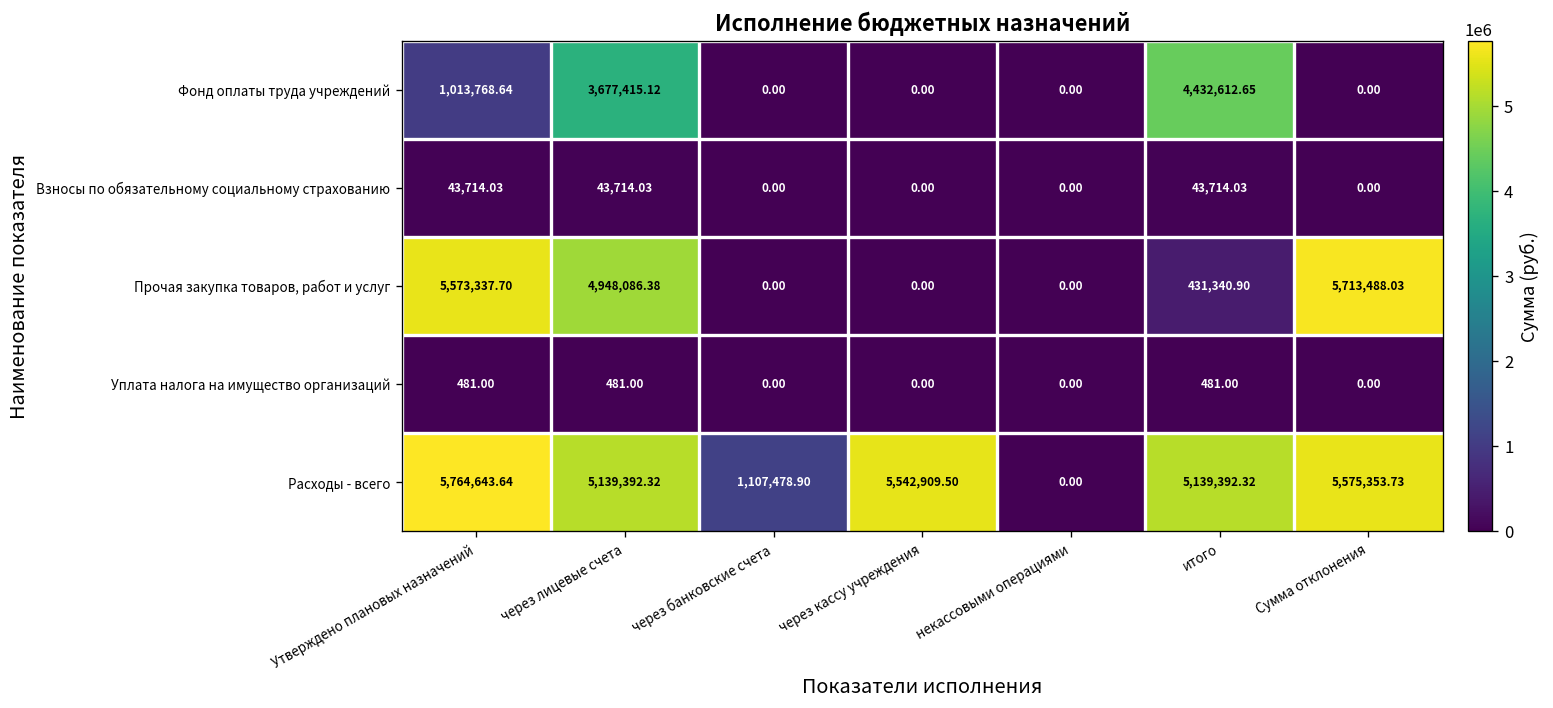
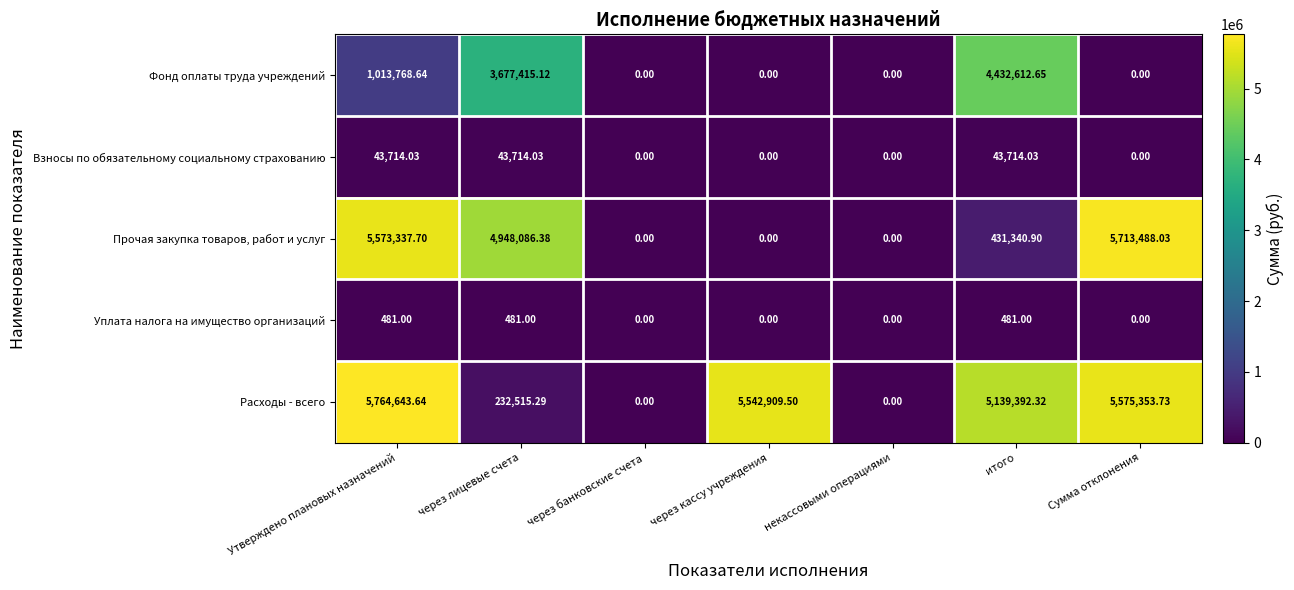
  {
    "Фонд оплаты труда учреждений": {
      "Утверждено плановых назначений": "1,013,768.64",
      "через лицевые счета": "3,677,415.12",
      "через банковские счета": "0.00",
      "через кассу учреждения": "0.00",
      "некассовыми операциями": "0.00",
      "итого": "4,432,612.65",
      "Сумма отклонения": "0.00"
    },
    "Взносы по обязательному социальному страхованию": {
      "Утверждено плановых назначений": "43,714.03",
      "через лицевые счета": "43,714.03",
      "через банковские счета": "0.00",
      "через кассу учреждения": "0.00",
      "некассовыми операциями": "0.00",
      "итого": "43,714.03",
      "Сумма отклонения": "0.00"
    },
    "Прочая закупка товаров, работ и услуг": {
      "Утверждено плановых назначений": "5,573,337.70",
      "через лицевые счета": "4,948,086.38",
      "через банковские счета": "0.00",
      "через кассу учреждения": "0.00",
      "некассовыми операциями": "0.00",
      "итого": "431,340.90",
      "Сумма отклонения": "5,713,488.03"
    },
    "Уплата налога на имущество организаций": {
      "Утверждено плановых назначений": "481.00",
      "через лицевые счета": "481.00",
      "через банковские счета": "0.00",
      "через кассу учреждения": "0.00",
      "некассовыми операциями": "0.00",
      "итого": "481.00",
      "Сумма отклонения": "0.00"
    },
    "Расходы - всего": {
      "Утверждено плановых назначений": "5,764,643.64",
-     "через лицевые счета": "5,139,392.32",
-     "через банковские счета": "1,107,478.90",
+     "через лицевые счета": "232,515.29",
+     "через банковские счета": "0.00",
      "через кассу учреждения": "5,542,909.50",
      "некассовыми операциями": "0.00",
      "итого": "5,139,392.32",
      "Сумма отклонения": "5,575,353.73"
    }
  }
